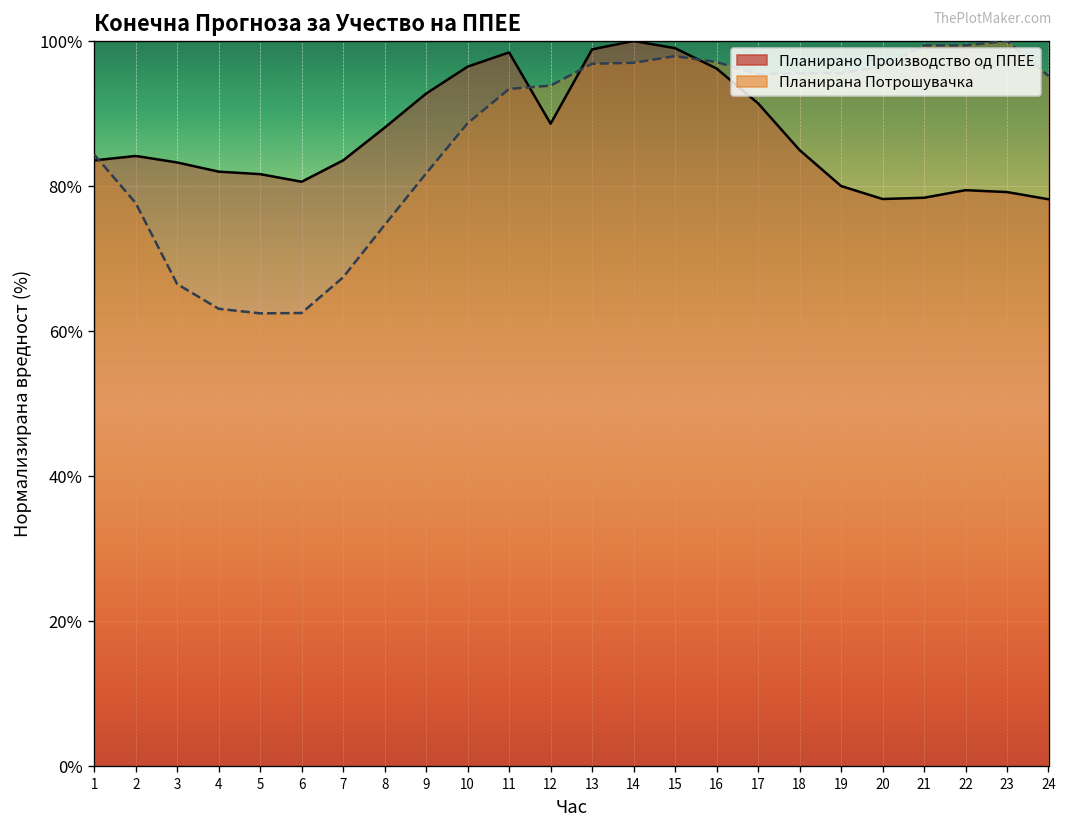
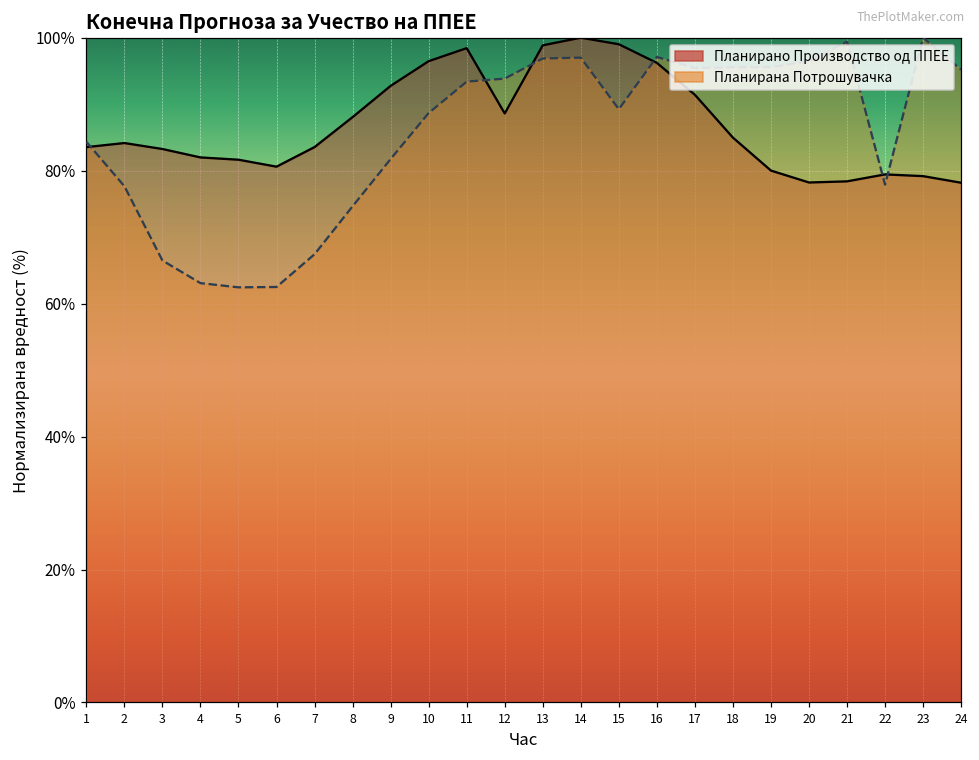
  {
    "Планирано Производство од ППЕЕ": {
      "1": "84%",
      "2": "84%",
      "3": "83%",
      "4": "82%",
      "5": "82%",
      "6": "81%",
      "7": "84%",
      "8": "88%",
      "9": "93%",
      "10": "96%",
      "11": "98%",
      "12": "89%",
      "13": "99%",
      "14": "100%",
      "15": "99%",
      "16": "96%",
      "17": "91%",
      "18": "85%",
      "19": "80%",
      "20": "78%",
      "21": "78%",
      "22": "79%",
      "23": "79%",
      "24": "78%"
    },
    "Планирана Потрошувачка": {
      "1": "84%",
      "2": "78%",
      "3": "66%",
      "4": "63%",
      "5": "62%",
      "6": "62%",
      "7": "67%",
      "8": "75%",
      "9": "82%",
      "10": "89%",
      "11": "93%",
      "12": "94%",
      "13": "97%",
      "14": "97%",
-     "15": "98%",
+     "15": "89%",
      "16": "97%",
      "21": "99%",
-     "22": "99%",
+     "22": "78%",
      "23": "100%",
      "24": "95%"
    }
  }
